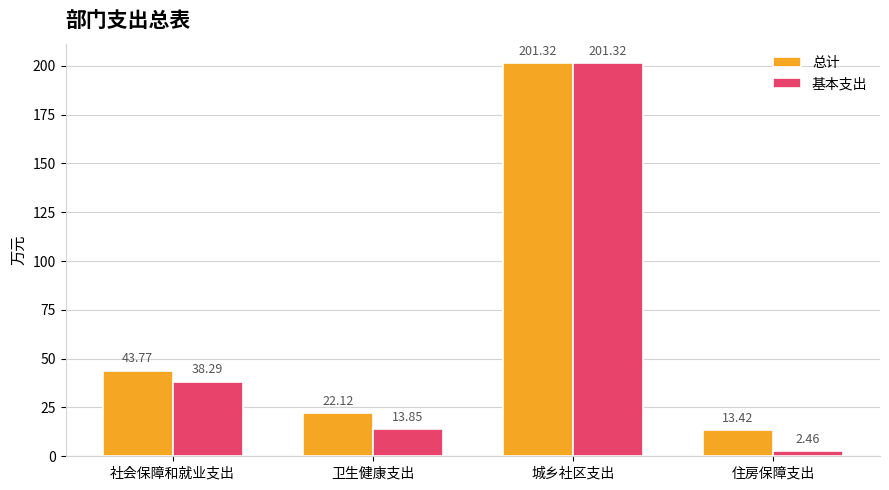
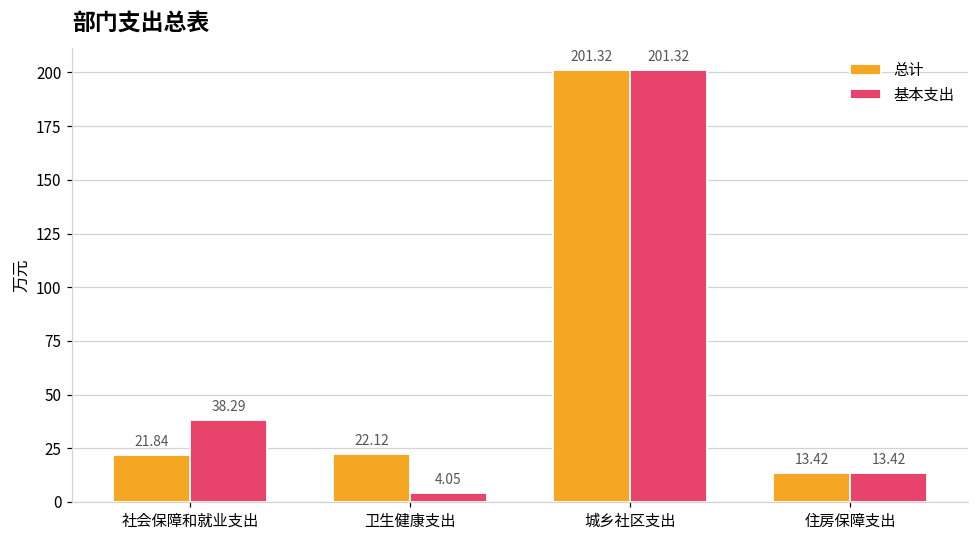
  {
    "总计": {
-     "社会保障和就业支出": 43.77,
+     "社会保障和就业支出": 21.84,
      "卫生健康支出": 22.12,
      "城乡社区支出": 201.32,
      "住房保障支出": 13.42
    },
    "基本支出": {
      "社会保障和就业支出": 38.29,
-     "卫生健康支出": 13.85,
+     "卫生健康支出": 4.05,
      "城乡社区支出": 201.32,
-     "住房保障支出": 2.46
+     "住房保障支出": 13.42
    }
  }
